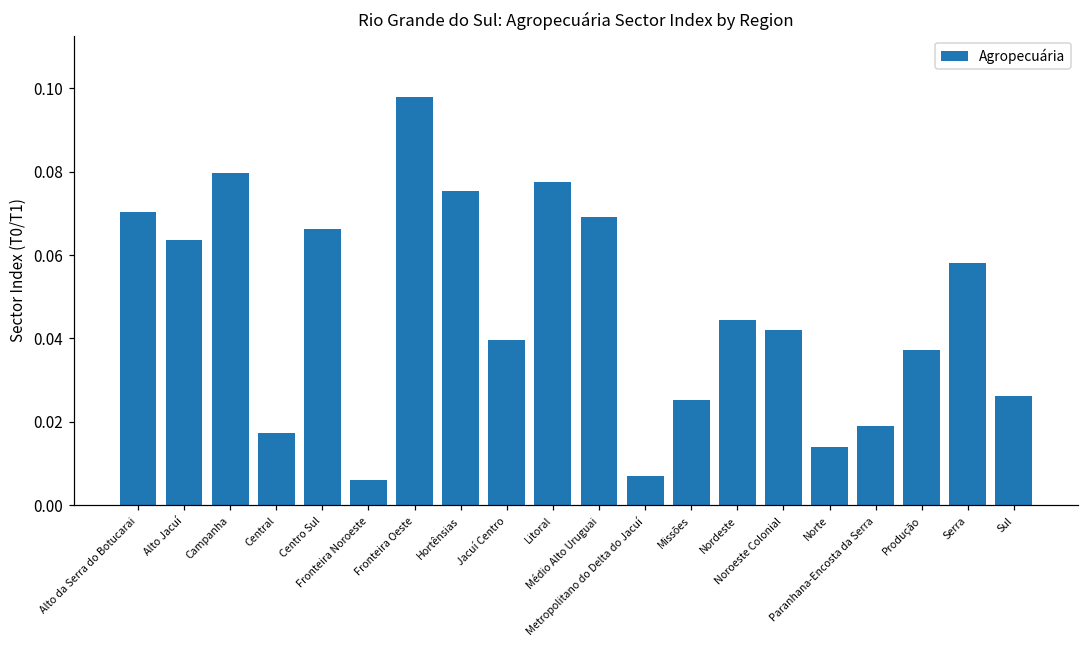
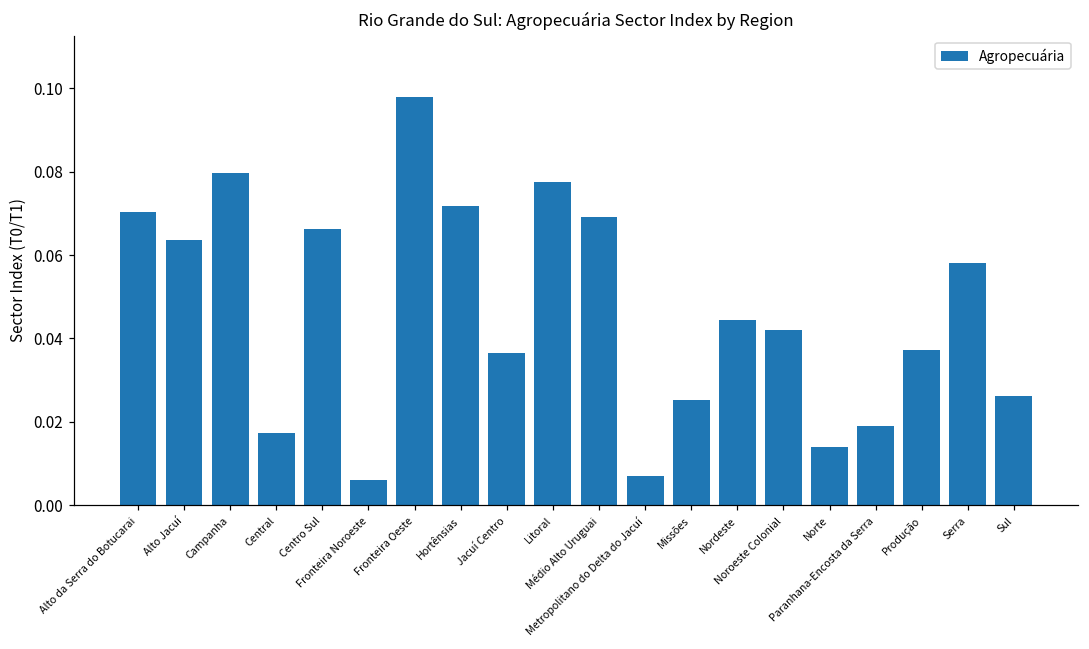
  {
    "Alto da Serra do Botucarai": 0.070,
    "Alto Jacuí": 0.064,
    "Campanha": 0.080,
    "Central": 0.017,
    "Centro Sul": 0.066,
    "Fronteira Noroeste": 0.006,
    "Fronteira Oeste": 0.098,
-   "Hortênsias": 0.075,
-   "Jacuí Centro": 0.040,
+   "Hortênsias": 0.072,
+   "Jacuí Centro": 0.037,
    "Litoral": 0.077,
    "Médio Alto Uruguai": 0.069,
    "Metropolitano do Delta do Jacuí": 0.007,
    "Missões": 0.025,
    "Nordeste": 0.044,
    "Noroeste Colonial": 0.042,
    "Norte": 0.014,
    "Paranhana-Encosta da Serra": 0.019,
    "Produção": 0.037,
    "Serra": 0.058,
    "Sul": 0.026
  }
